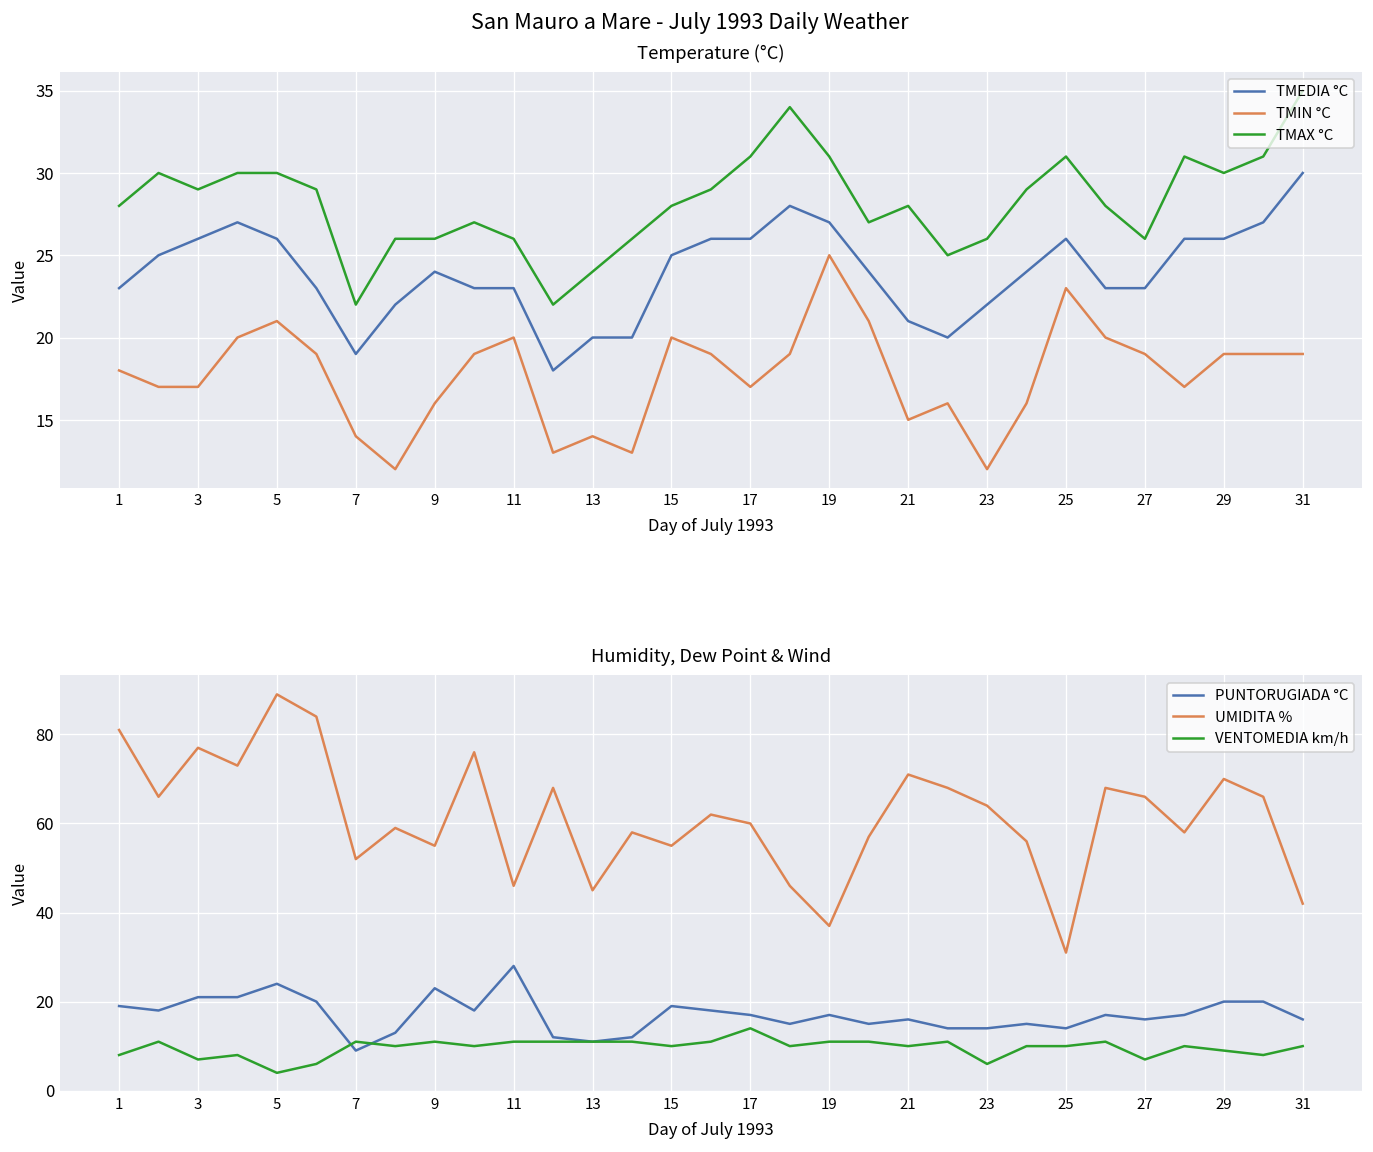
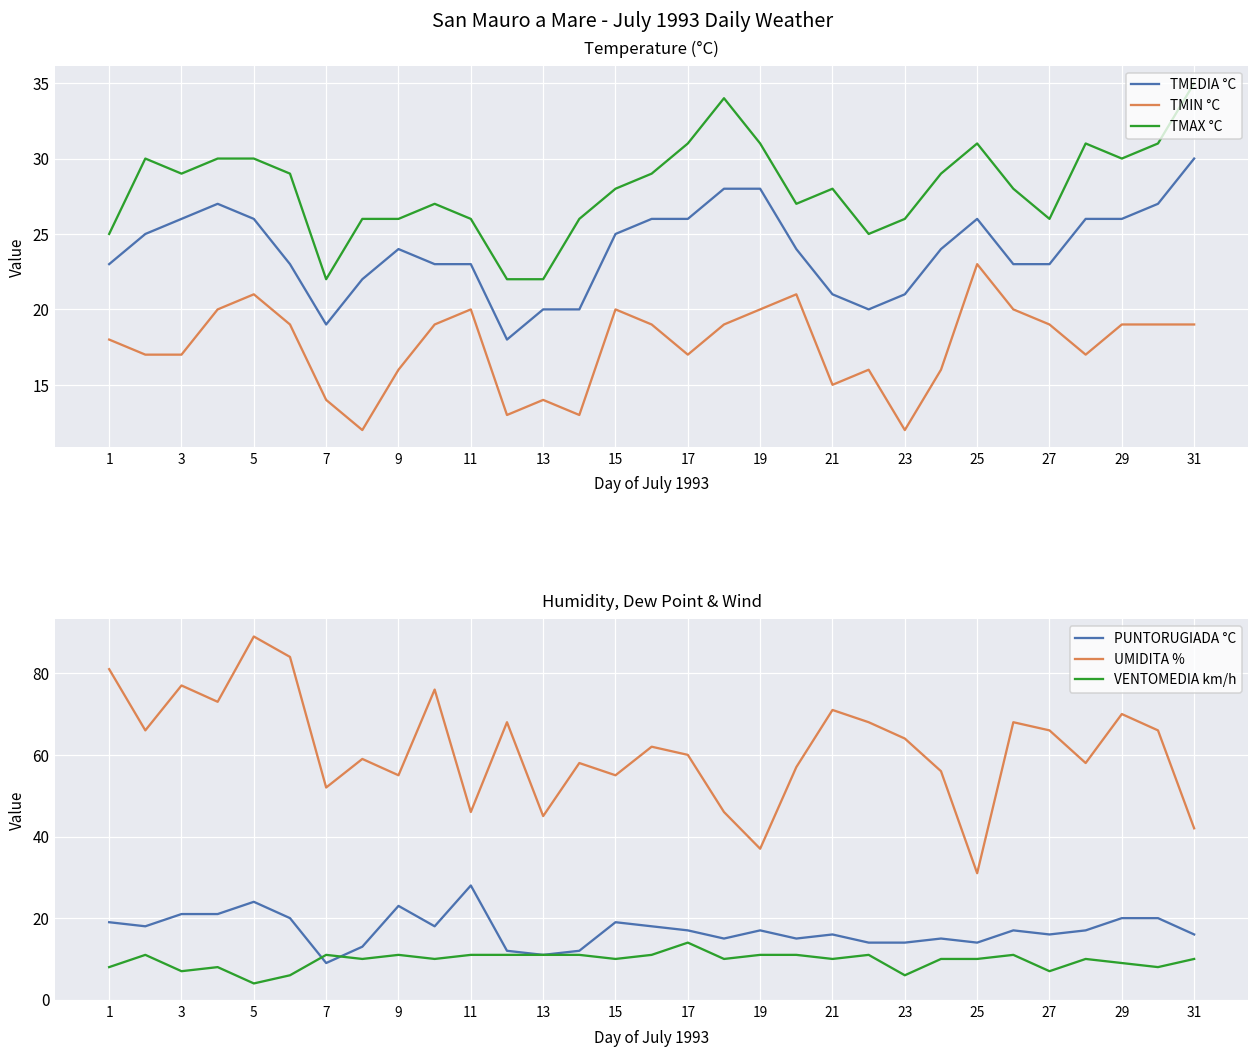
  {
    "Temperature (°C)": {
      "TMEDIA °C": {
        "1": 23,
        "3": 26,
        "5": 26,
        "7": 19,
        "9": 24,
        "11": 23,
        "13": 20,
        "15": 25,
        "17": 26,
-       "19": 27,
+       "19": 28,
        "21": 21,
-       "23": 22,
+       "23": 21,
        "25": 26,
        "27": 23,
        "29": 26,
        "31": 30
      },
      "TMIN °C": {
        "1": 18,
        "3": 17,
        "5": 21,
        "7": 14,
        "9": 16,
        "11": 20,
        "13": 14,
        "15": 20,
        "17": 17,
-       "19": 25,
+       "19": 20,
        "21": 15,
        "23": 12,
        "25": 23,
        "27": 19,
        "29": 19,
        "31": 19
      },
      "TMAX °C": {
-       "1": 28,
+       "1": 25,
        "3": 29,
        "5": 30,
        "7": 22,
        "9": 26,
        "11": 26,
-       "13": 24,
+       "13": 22,
        "15": 28,
        "17": 31,
        "19": 31,
        "21": 28,
        "23": 26,
        "25": 31,
        "27": 26,
        "29": 30
      }
    },
    "Humidity, Dew Point & Wind": {
      "PUNTORUGIADA °C": {
        "1": 19,
        "3": 21,
        "5": 24,
        "7": 9,
        "9": 23,
        "11": 28,
        "15": 19,
        "17": 17,
        "19": 17,
        "21": 16,
        "23": 14,
        "25": 14,
        "27": 16,
        "29": 20,
        "31": 16
      },
      "UMIDITA %": {
        "1": 81,
        "3": 77,
        "5": 89,
        "7": 52,
        "9": 55,
        "11": 46,
        "13": 45,
        "15": 55,
        "17": 60,
        "19": 37,
        "21": 71,
        "23": 64,
        "25": 31,
        "27": 66,
        "29": 70,
        "31": 42
      },
      "VENTOMEDIA km/h": {
        "1": 8,
        "3": 7,
        "5": 4,
        "7": 11,
        "9": 11,
        "11": 11,
        "15": 10,
        "17": 14,
        "19": 11,
        "21": 10,
        "23": 6,
        "25": 10,
        "27": 7,
        "29": 9,
        "31": 10
      }
    }
  }
